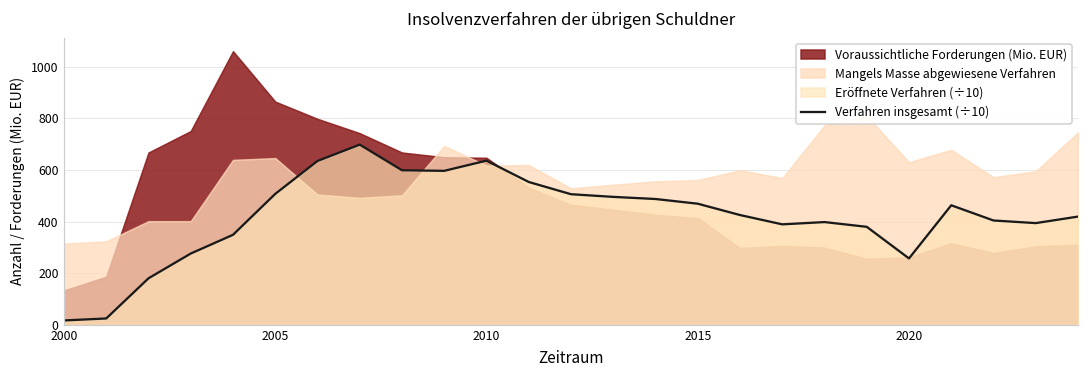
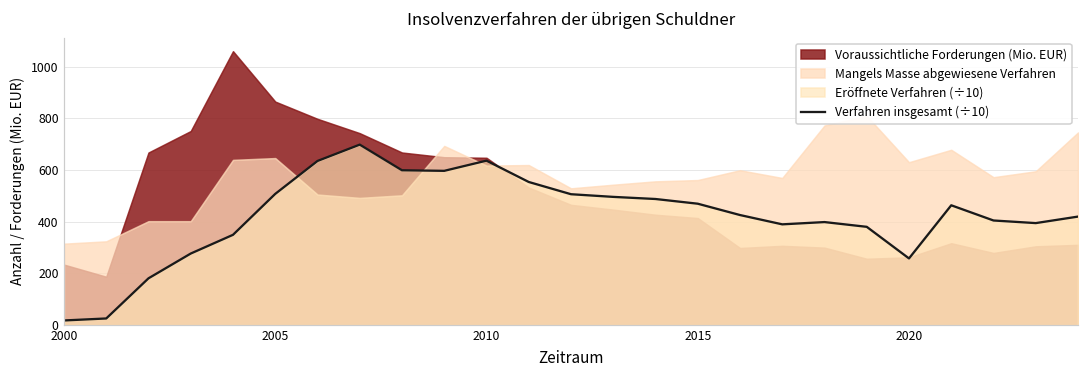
  {
    "Voraussichtliche Forderungen (Mio. EUR)": {
-     "2000": 130,
+     "2000": 230,
      "2005": 860,
      "2015": 410
    }
  }
